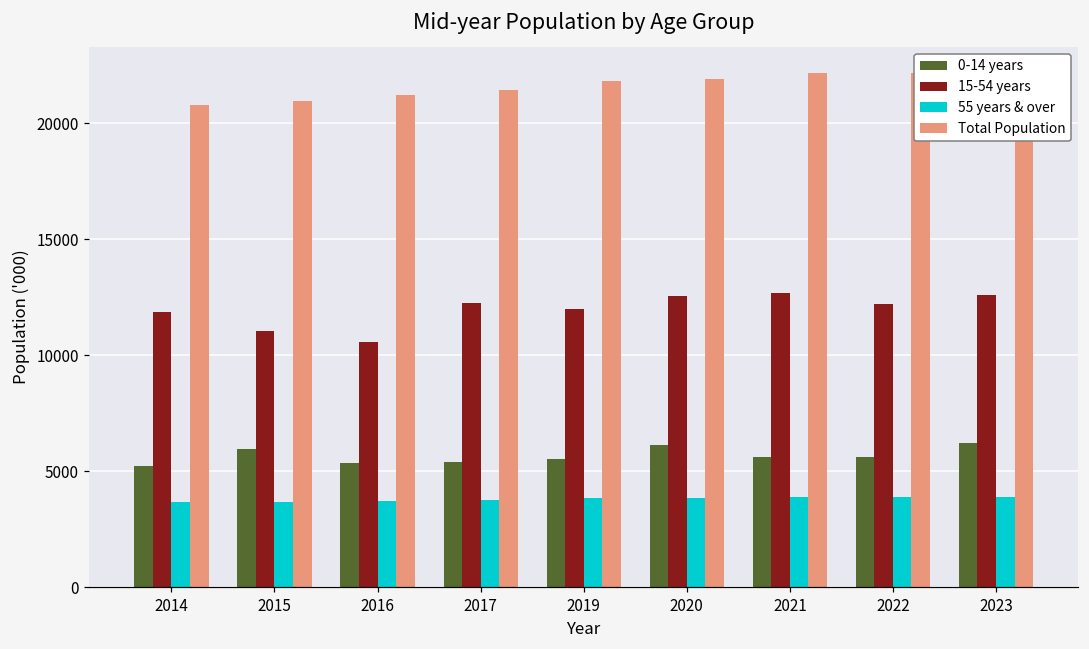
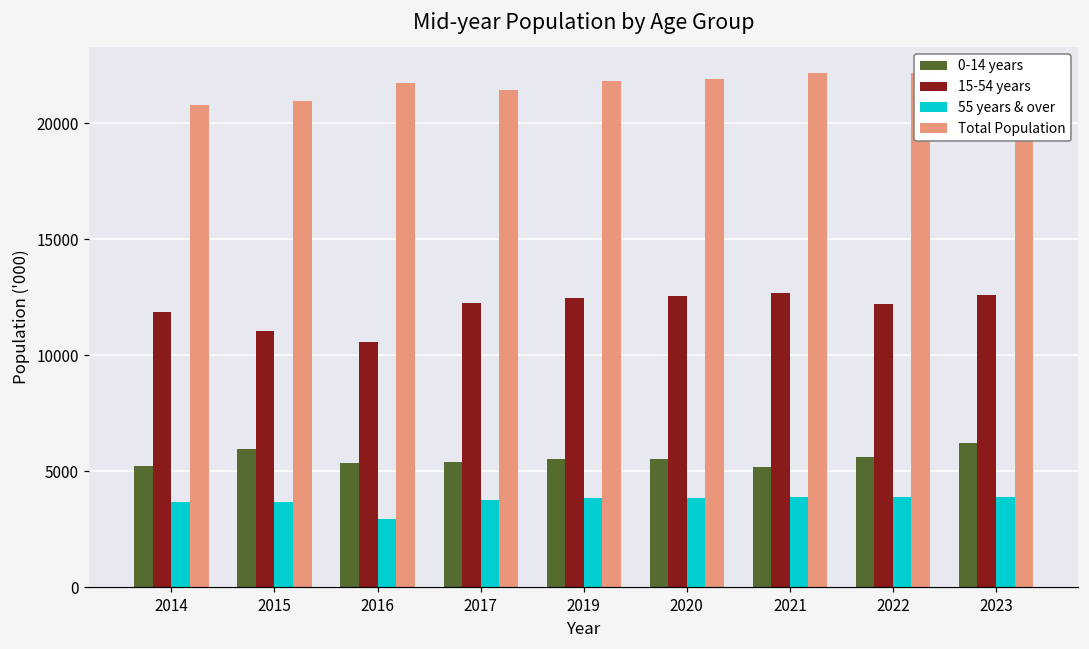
  {
    "0-14 years": {
      "2014": 5200,
      "2015": 5900,
      "2016": 5300,
      "2017": 5400,
      "2019": 5500,
-     "2020": 6100,
-     "2021": 5600,
+     "2020": 5500,
+     "2021": 5200,
      "2022": 5600,
      "2023": 6200
    },
    "15-54 years": {
      "2014": 11900,
      "2015": 11000,
      "2016": 10600,
      "2017": 12300,
-     "2019": 12000,
+     "2019": 12500,
      "2020": 12500,
      "2021": 12700,
      "2022": 12200,
      "2023": 12600
    },
    "55 years & over": {
      "2014": 3700,
      "2015": 3700,
-     "2016": 3700,
+     "2016": 2900,
      "2017": 3800,
      "2019": 3800,
      "2020": 3900,
      "2021": 3900,
      "2022": 3900,
      "2023": 3900
    },
    "Total Population": {
      "2014": 20800,
      "2015": 21000,
-     "2016": 21200,
+     "2016": 21700,
      "2017": 21500,
      "2019": 21800,
      "2020": 21900,
      "2021": 22200
    }
  }
